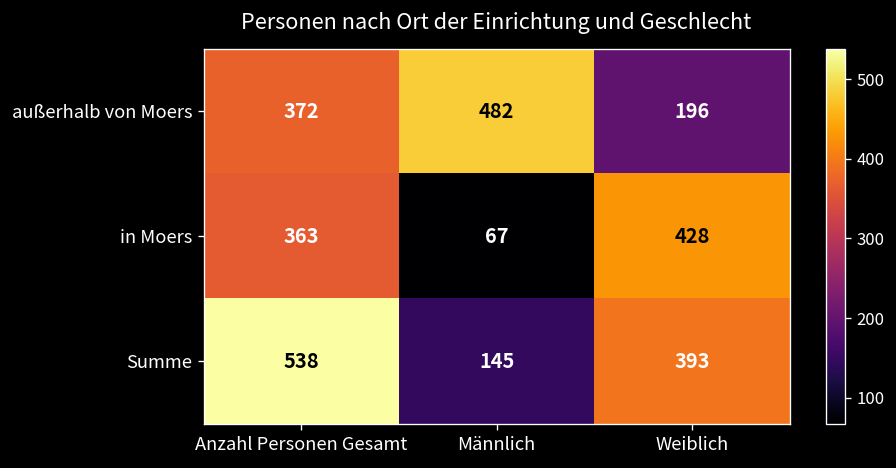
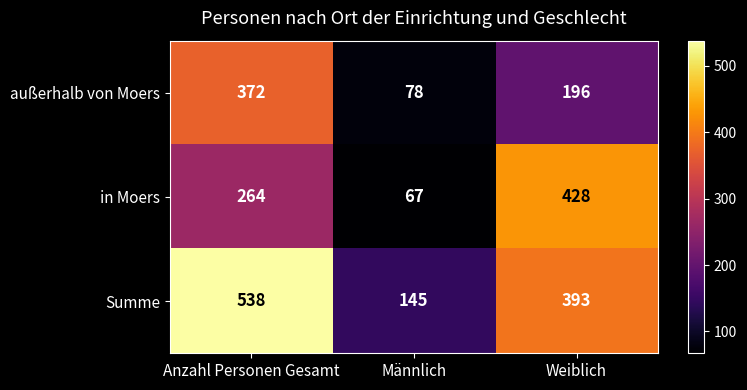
  {
    "außerhalb von Moers": {
      "Anzahl Personen Gesamt": 372,
-     "Männlich": 482,
+     "Männlich": 78,
      "Weiblich": 196
    },
    "in Moers": {
-     "Anzahl Personen Gesamt": 363,
+     "Anzahl Personen Gesamt": 264,
      "Männlich": 67,
      "Weiblich": 428
    },
    "Summe": {
      "Anzahl Personen Gesamt": 538,
      "Männlich": 145,
      "Weiblich": 393
    }
  }
